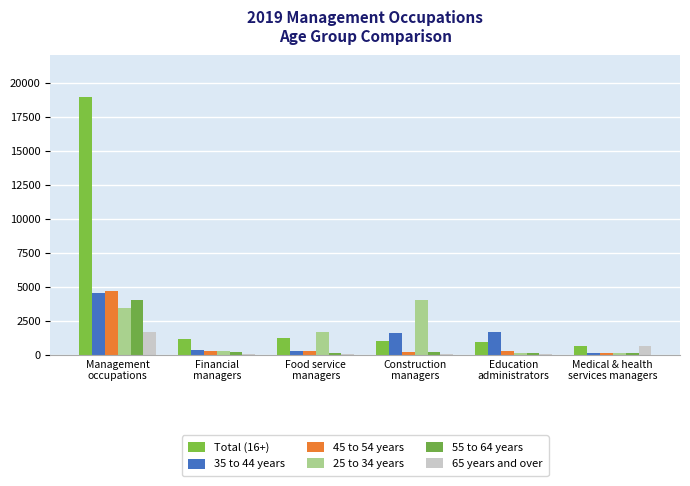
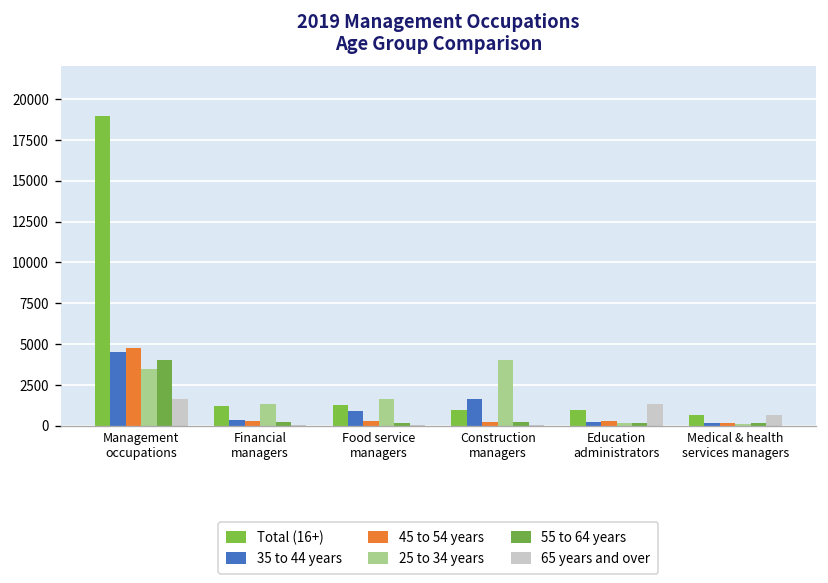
  {
    "35 to 44 years": {
      "Management occupations": 4500,
      "Financial managers": 300,
-     "Food service managers": 300,
+     "Food service managers": 900,
      "Construction managers": 1600,
-     "Education administrators": 1700
+     "Education administrators": 300
    },
    "45 to 54 years": {
      "Management occupations": 4700,
      "Financial managers": 300,
      "Food service managers": 300,
      "Construction managers": 200,
      "Education administrators": 300
    },
    "25 to 34 years": {
      "Management occupations": 3500,
-     "Financial managers": 300,
+     "Financial managers": 1300,
      "Food service managers": 1700,
      "Construction managers": 4100
    },
    "65 years and over": {
      "Management occupations": 1700,
-     "Education administrators": 100,
+     "Education administrators": 1300,
      "Medical & health services managers": 700
    }
  }
